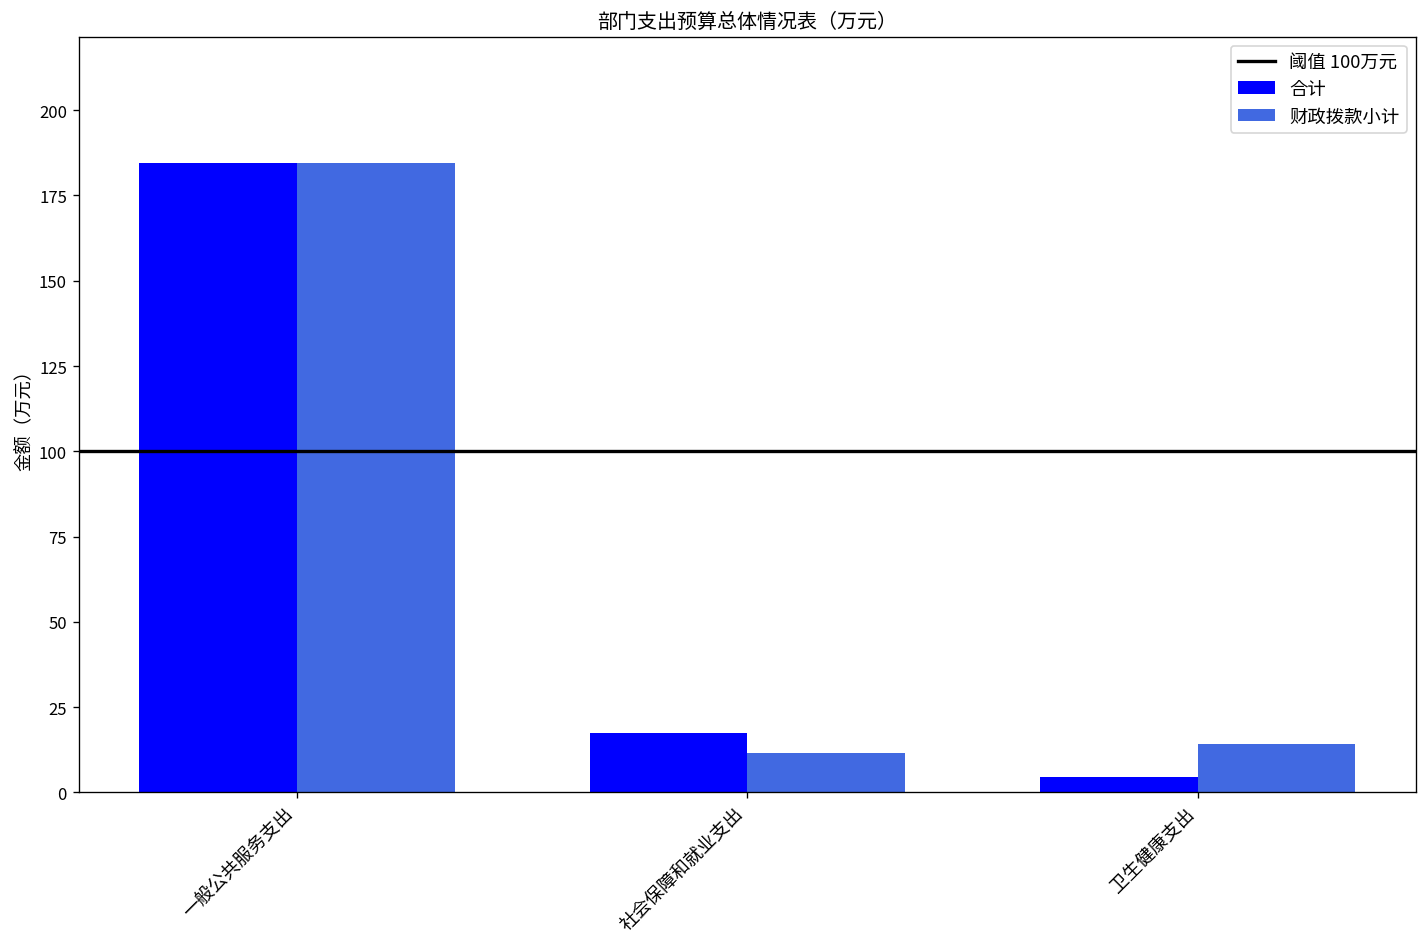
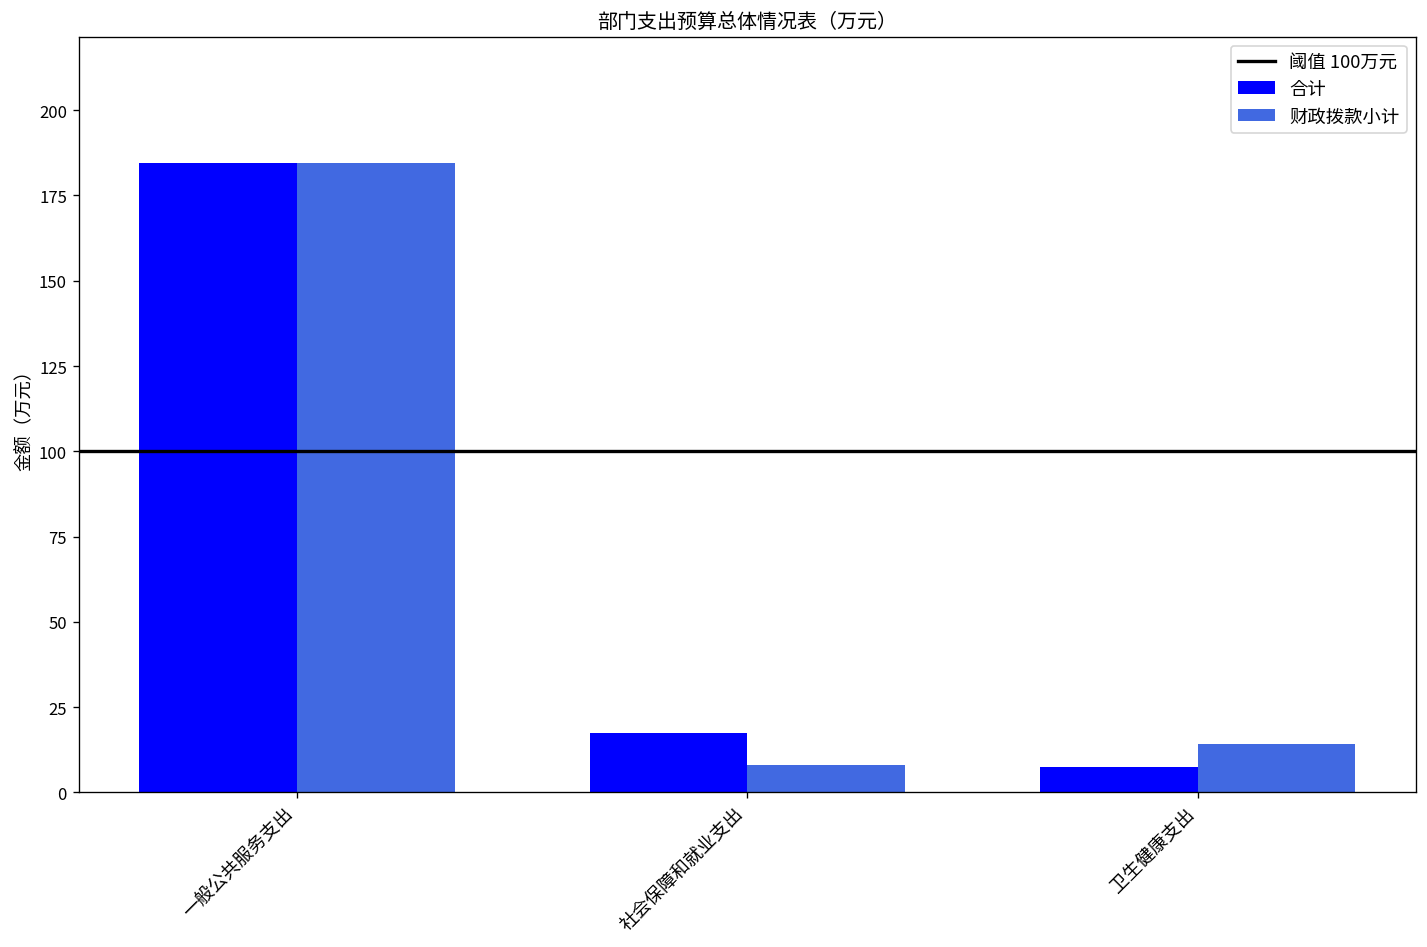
  {
    "合计": {
      "一般公共服务支出": 185,
      "社会保障和就业支出": 17,
-     "卫生健康支出": 4
+     "卫生健康支出": 8
    },
    "财政拨款小计": {
      "一般公共服务支出": 185,
-     "社会保障和就业支出": 12,
+     "社会保障和就业支出": 8,
      "卫生健康支出": 14
    }
  }
